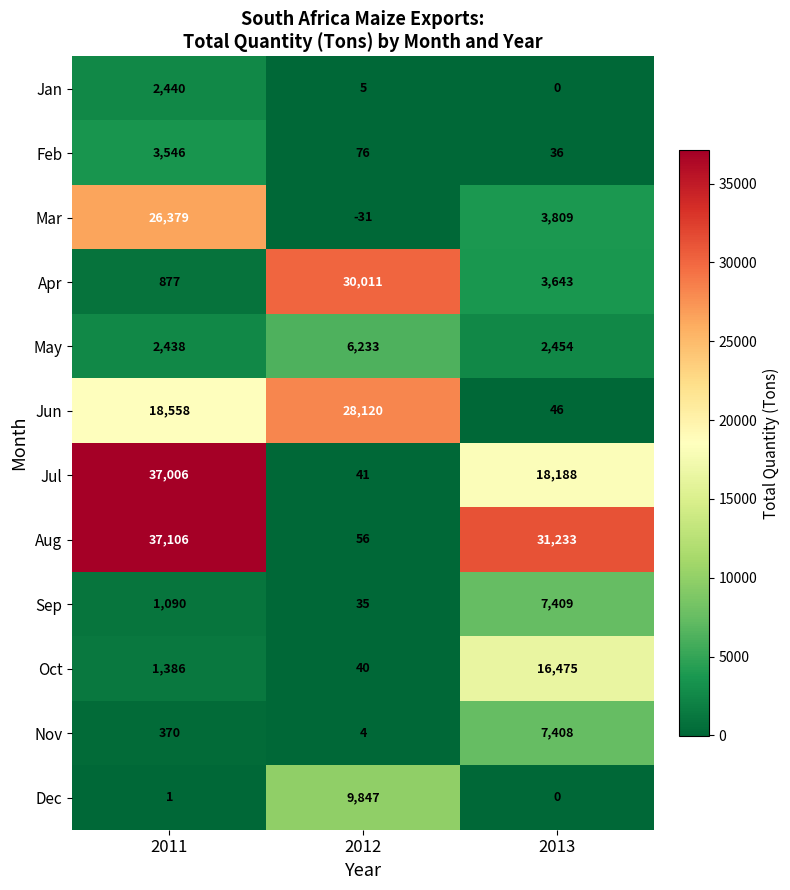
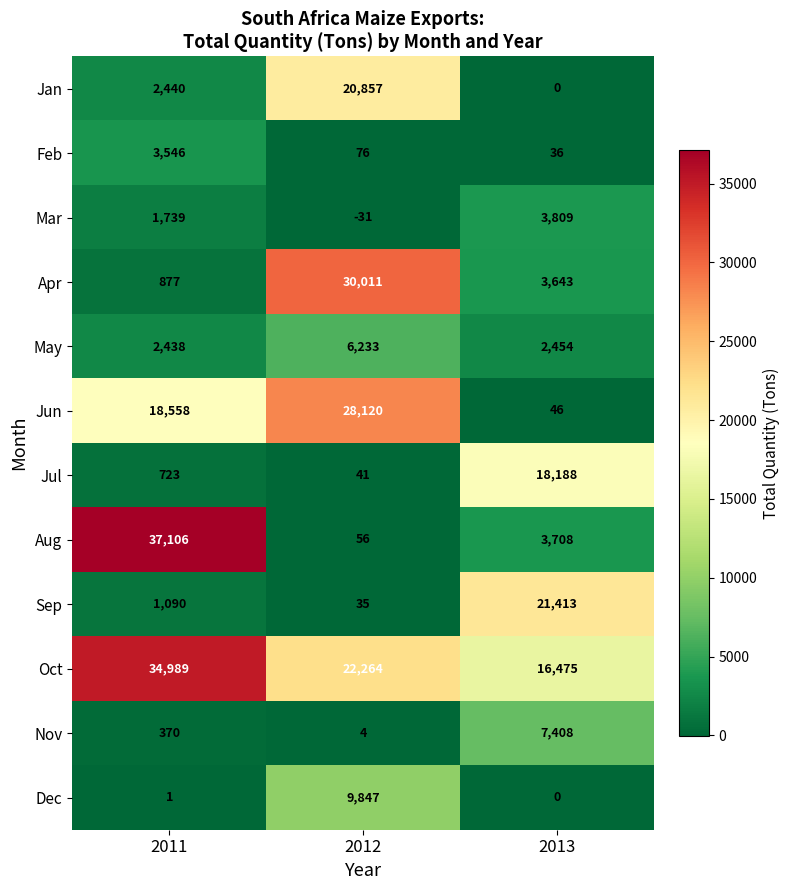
  {
    "Jan": {
      "2011": "2,440",
-     "2012": "5",
+     "2012": "20,857",
      "2013": "0"
    },
    "Feb": {
      "2011": "3,546",
      "2012": "76",
      "2013": "36"
    },
    "Mar": {
-     "2011": "26,379",
+     "2011": "1,739",
      "2012": "-31",
      "2013": "3,809"
    },
    "Apr": {
      "2011": "877",
      "2012": "30,011",
      "2013": "3,643"
    },
    "May": {
      "2011": "2,438",
      "2012": "6,233",
      "2013": "2,454"
    },
    "Jun": {
      "2011": "18,558",
      "2012": "28,120",
      "2013": "46"
    },
    "Jul": {
-     "2011": "37,006",
+     "2011": "723",
      "2012": "41",
      "2013": "18,188"
    },
    "Aug": {
      "2011": "37,106",
      "2012": "56",
-     "2013": "31,233"
+     "2013": "3,708"
    },
    "Sep": {
      "2011": "1,090",
      "2012": "35",
-     "2013": "7,409"
+     "2013": "21,413"
    },
    "Oct": {
-     "2011": "1,386",
-     "2012": "40",
+     "2011": "34,989",
+     "2012": "22,264",
      "2013": "16,475"
    },
    "Nov": {
      "2011": "370",
      "2012": "4",
      "2013": "7,408"
    },
    "Dec": {
      "2011": "1",
      "2012": "9,847",
      "2013": "0"
    }
  }
